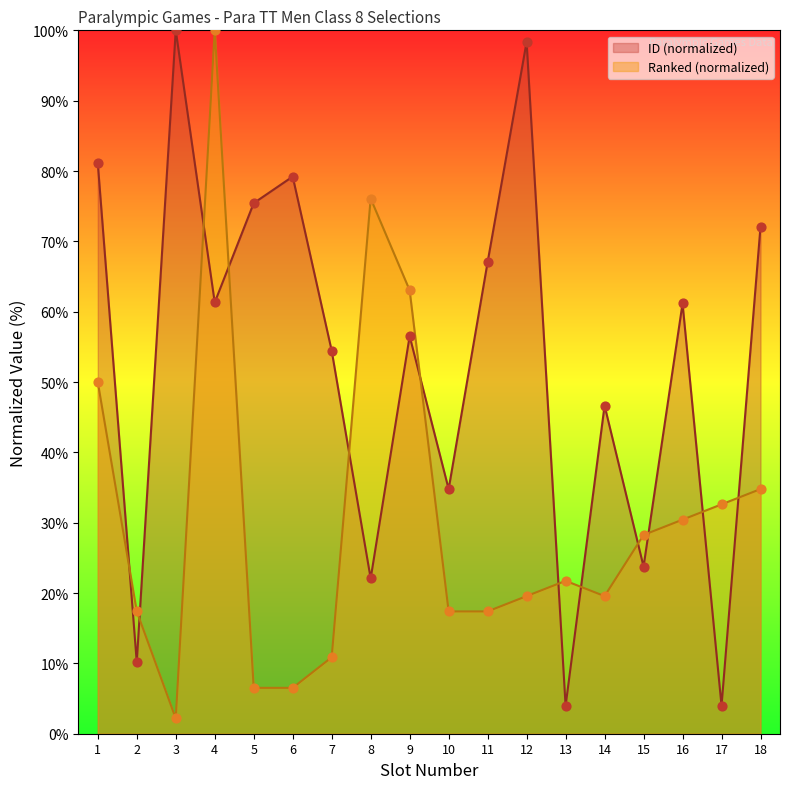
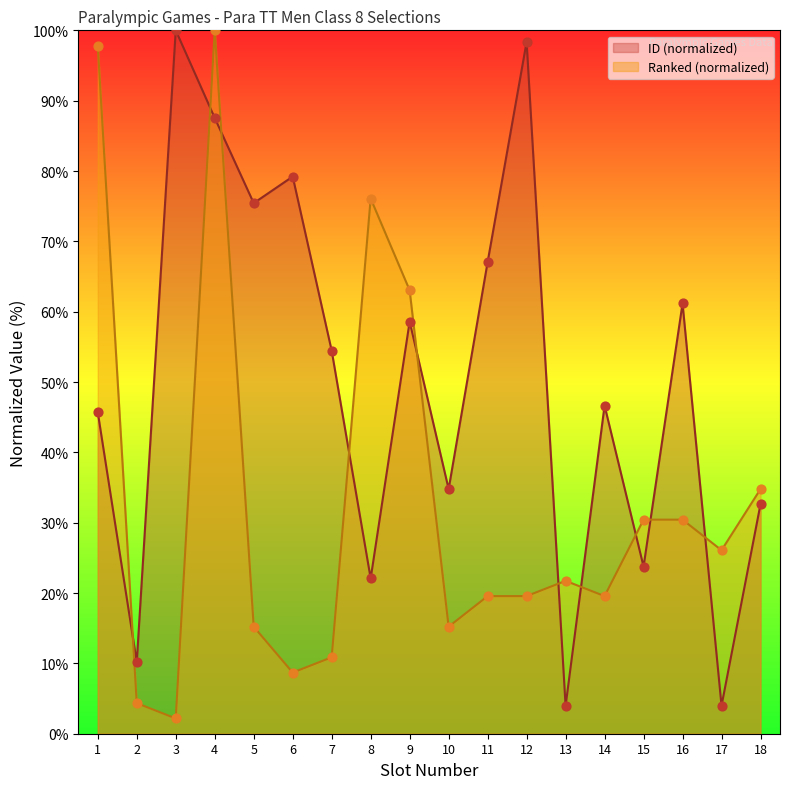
  {
    "ID (normalized)": {
-     "1": "81%",
+     "1": "46%",
      "2": "10%",
      "3": "100%",
-     "4": "61%",
+     "4": "88%",
      "5": "75%",
      "6": "79%",
      "7": "54%",
      "8": "22%",
-     "9": "57%",
+     "9": "59%",
      "10": "35%",
      "11": "67%",
      "12": "98%",
      "13": "4%",
      "14": "47%",
      "15": "24%",
      "16": "61%",
      "17": "4%",
-     "18": "72%"
+     "18": "33%"
    },
    "Ranked (normalized)": {
-     "1": "50%",
-     "2": "17%",
+     "1": "98%",
+     "2": "4%",
      "3": "2%",
      "4": "100%",
-     "5": "7%",
-     "6": "7%",
+     "5": "15%",
+     "6": "9%",
      "7": "11%",
      "8": "76%",
      "9": "63%",
-     "10": "17%",
-     "11": "17%",
+     "10": "15%",
+     "11": "20%",
      "12": "20%",
      "13": "22%",
      "14": "20%",
-     "15": "28%",
+     "15": "30%",
      "16": "30%",
-     "17": "33%",
+     "17": "26%",
      "18": "35%"
    }
  }
